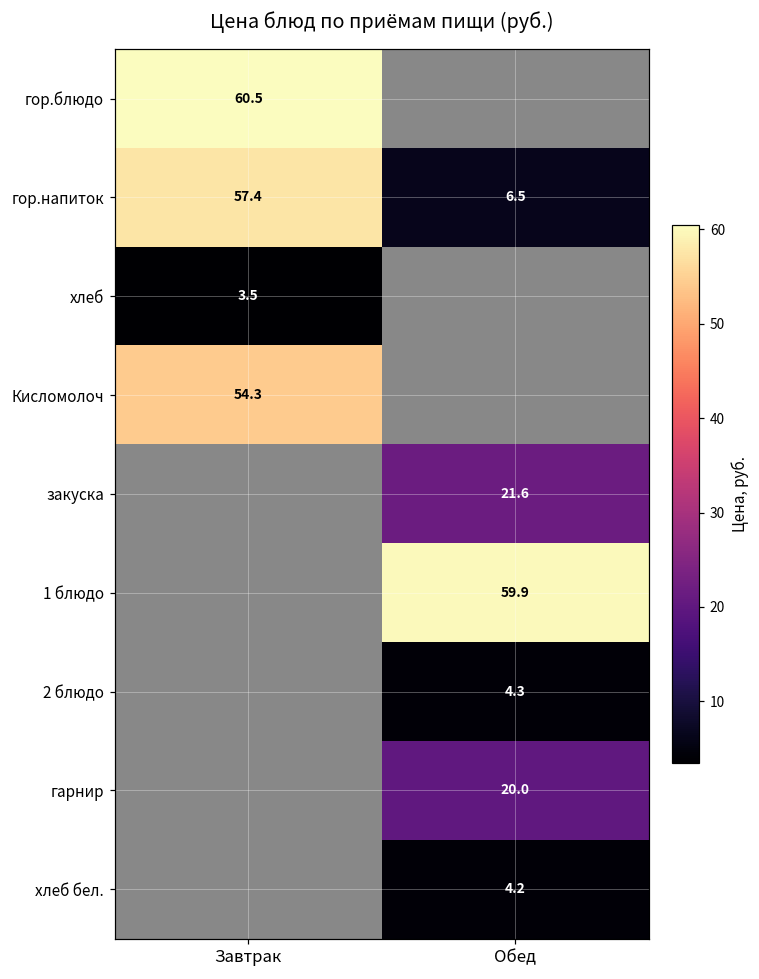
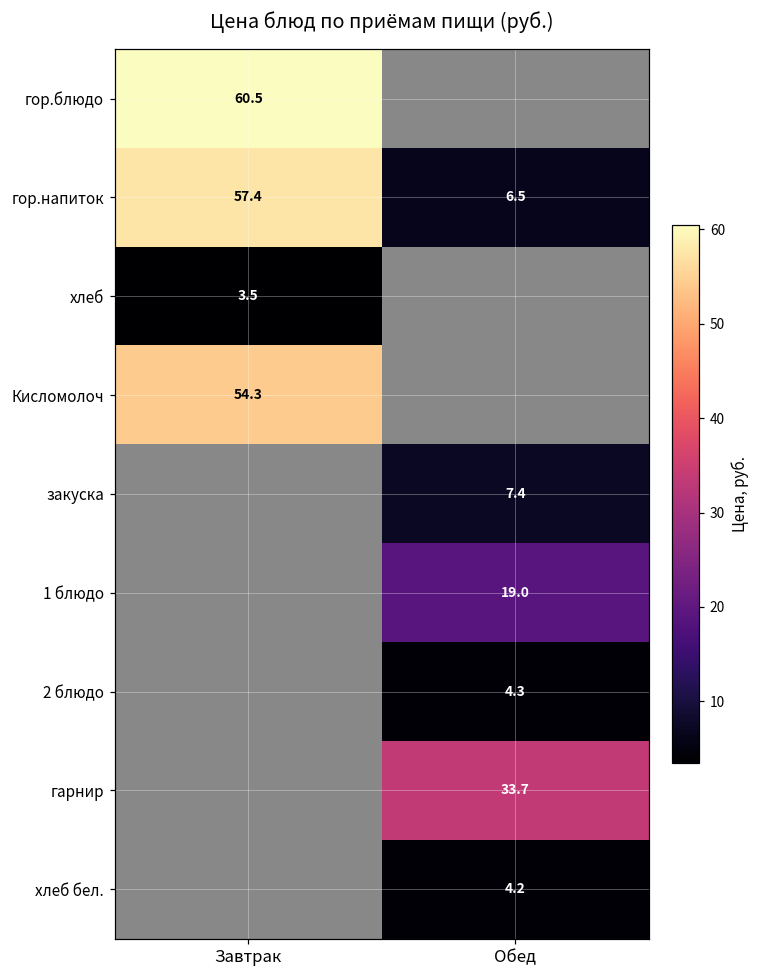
  {
    "гор.блюдо": {
      "Завтрак": 60.5
    },
    "гор.напиток": {
      "Завтрак": 57.4,
      "Обед": 6.5
    },
    "хлеб": {
      "Завтрак": 3.5
    },
    "Кисломолоч": {
      "Завтрак": 54.3
    },
    "закуска": {
-     "Обед": 21.6
+     "Обед": 7.4
    },
    "1 блюдо": {
-     "Обед": 59.9
+     "Обед": 19.0
    },
    "2 блюдо": {
      "Обед": 4.3
    },
    "гарнир": {
-     "Обед": 20.0
+     "Обед": 33.7
    },
    "хлеб бел.": {
      "Обед": 4.2
    }
  }
